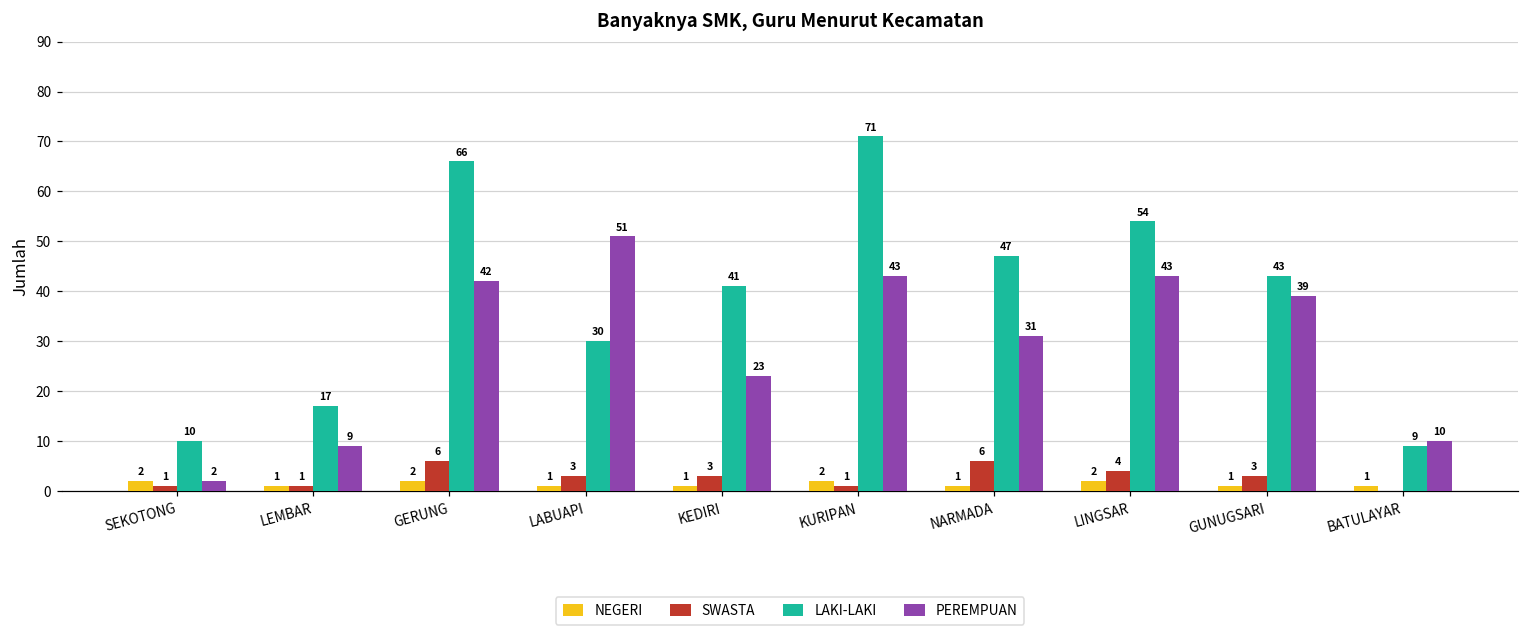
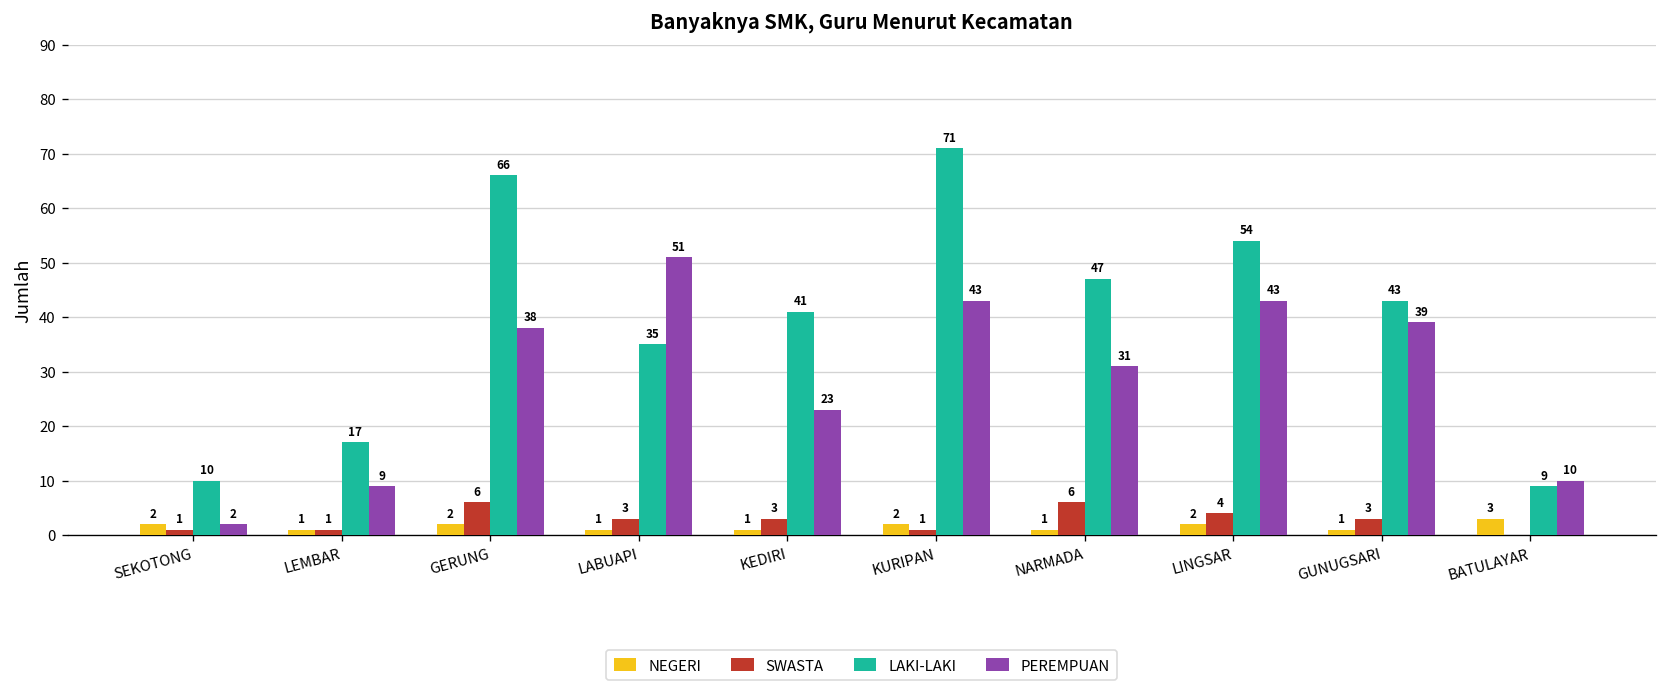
  {
    "NEGERI": {
      "SEKOTONG": 2,
      "LEMBAR": 1,
      "GERUNG": 2,
      "LABUAPI": 1,
      "KEDIRI": 1,
      "KURIPAN": 2,
      "NARMADA": 1,
      "LINGSAR": 2,
      "GUNUGSARI": 1,
-     "BATULAYAR": 1
+     "BATULAYAR": 3
    },
    "SWASTA": {
      "SEKOTONG": 1,
      "LEMBAR": 1,
      "GERUNG": 6,
      "LABUAPI": 3,
      "KEDIRI": 3,
      "KURIPAN": 1,
      "NARMADA": 6,
      "LINGSAR": 4,
      "GUNUGSARI": 3
    },
    "LAKI-LAKI": {
      "SEKOTONG": 10,
      "LEMBAR": 17,
      "GERUNG": 66,
-     "LABUAPI": 30,
+     "LABUAPI": 35,
      "KEDIRI": 41,
      "KURIPAN": 71,
      "NARMADA": 47,
      "LINGSAR": 54,
      "GUNUGSARI": 43,
      "BATULAYAR": 9
    },
    "PEREMPUAN": {
      "SEKOTONG": 2,
      "LEMBAR": 9,
-     "GERUNG": 42,
+     "GERUNG": 38,
      "LABUAPI": 51,
      "KEDIRI": 23,
      "KURIPAN": 43,
      "NARMADA": 31,
      "LINGSAR": 43,
      "GUNUGSARI": 39,
      "BATULAYAR": 10
    }
  }
